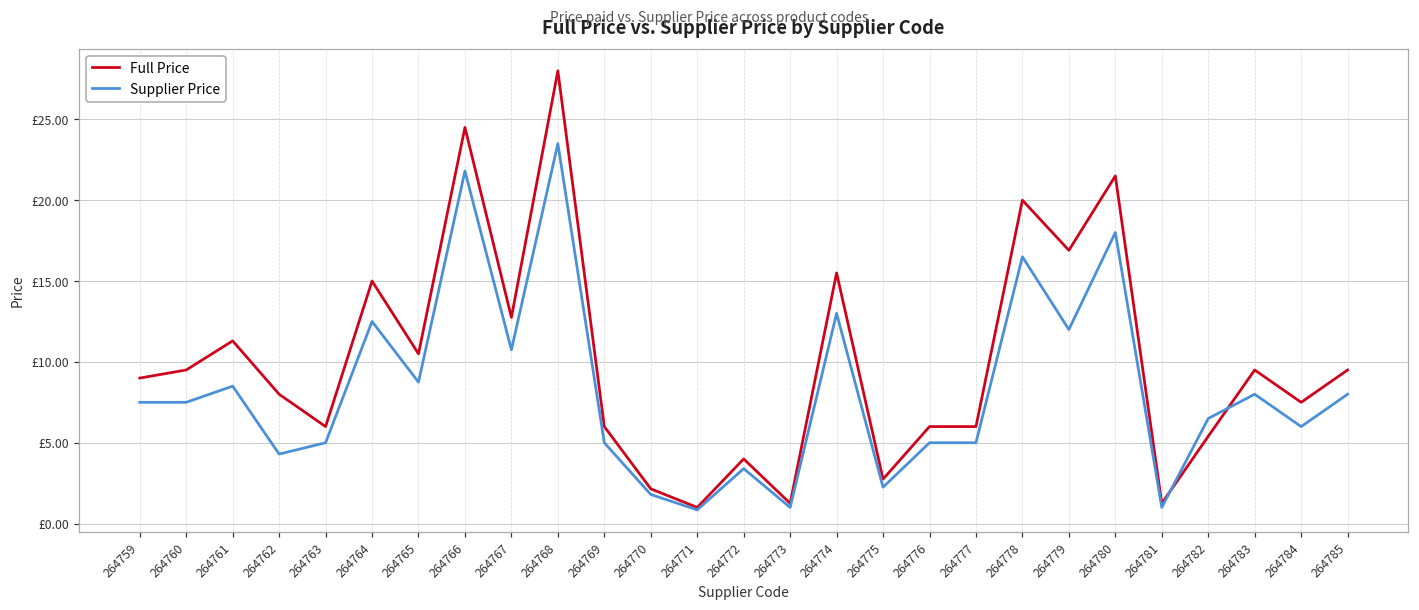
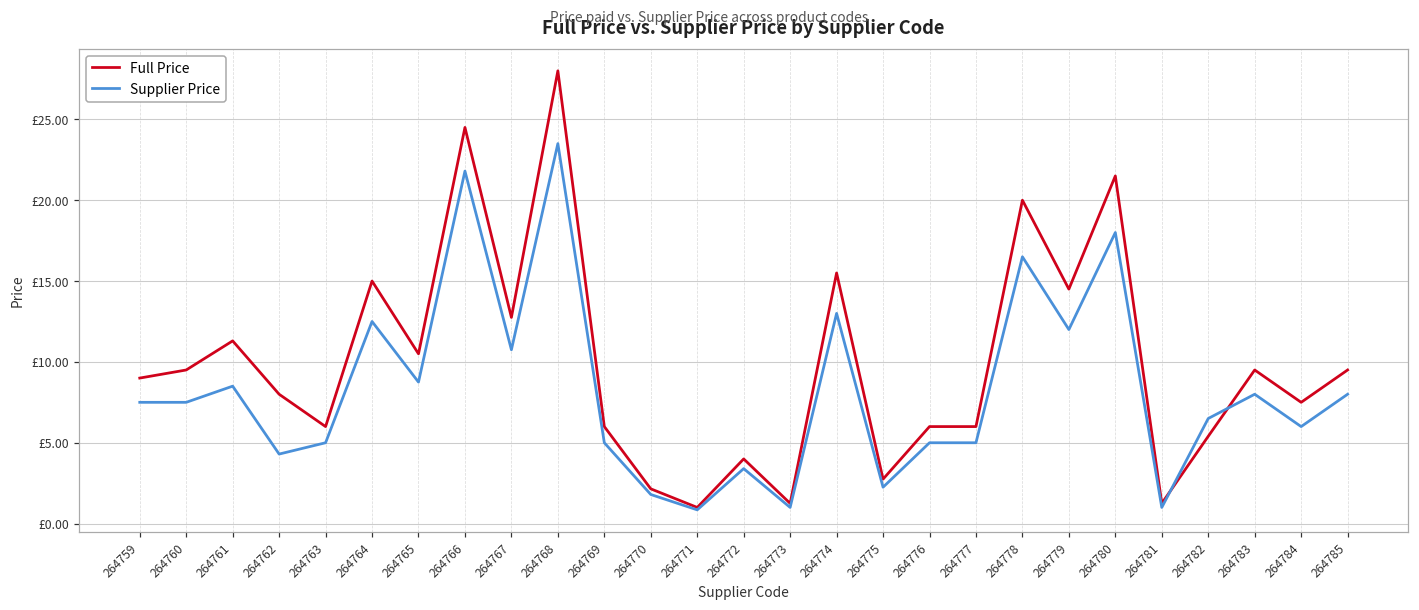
  {
    "Full Price": {
      "264759": "£9.0",
      "264760": "£9.5",
      "264761": "£11.3",
      "264762": "£8.0",
      "264763": "£6.0",
      "264764": "£15.0",
      "264765": "£10.5",
      "264766": "£24.5",
      "264767": "£12.8",
      "264768": "£28.0",
      "264769": "£6.0",
      "264770": "£2.2",
      "264772": "£4.0",
      "264773": "£1.3",
      "264774": "£15.5",
      "264775": "£2.8",
      "264776": "£6.0",
      "264777": "£6.0",
      "264778": "£20.0",
-     "264779": "£16.9",
+     "264779": "£14.5",
      "264780": "£21.5",
      "264781": "£1.3",
      "264782": "£5.4",
      "264783": "£9.5",
      "264784": "£7.5",
      "264785": "£9.5"
    },
    "Supplier Price": {
      "264759": "£7.5",
      "264760": "£7.5",
      "264761": "£8.5",
      "264762": "£4.3",
      "264763": "£5.0",
      "264764": "£12.5",
      "264765": "£8.8",
      "264766": "£21.8",
      "264767": "£10.8",
      "264768": "£23.5",
      "264769": "£5.0",
      "264770": "£1.8",
      "264772": "£3.4",
      "264773": "£1.0",
      "264774": "£13.0",
      "264775": "£2.3",
      "264776": "£5.0",
      "264777": "£5.0",
      "264778": "£16.5",
      "264779": "£12.0",
      "264780": "£18.0",
      "264781": "£1.0",
      "264782": "£6.5",
      "264783": "£8.0",
      "264784": "£6.0",
      "264785": "£8.0"
    }
  }
